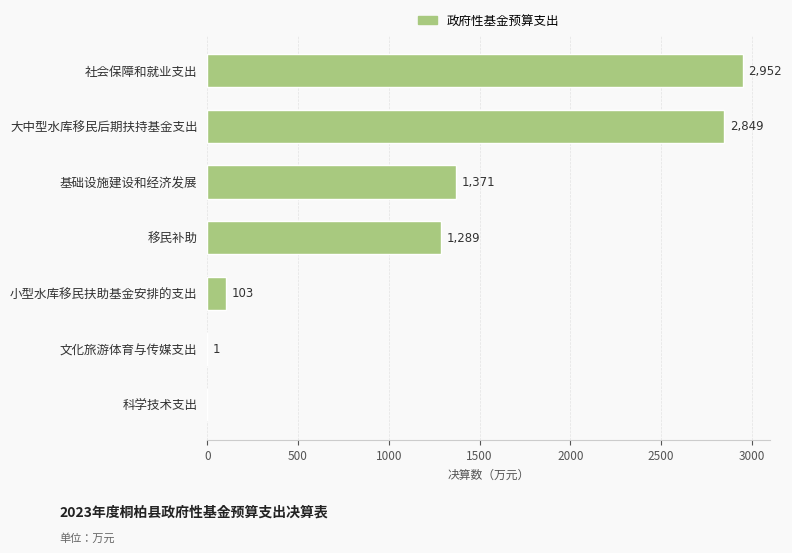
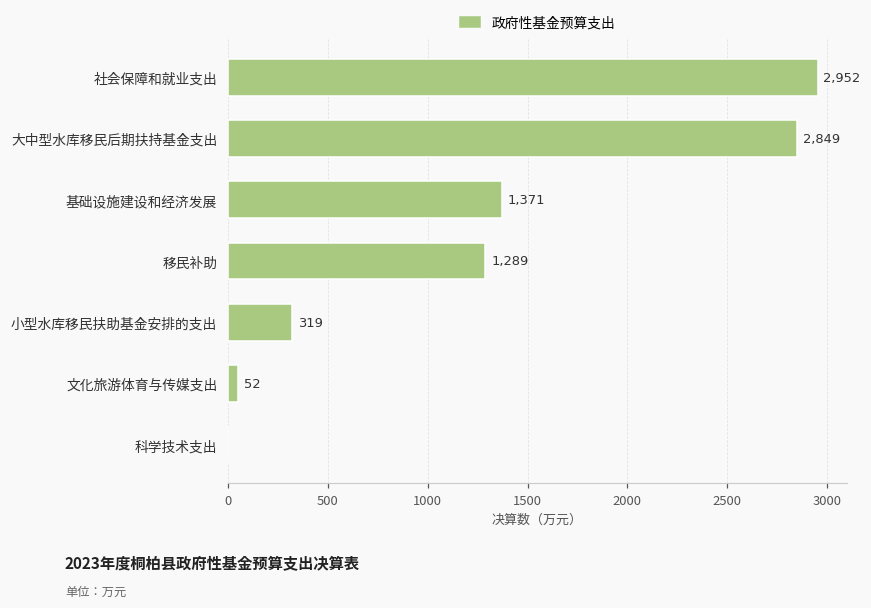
  {
    "社会保障和就业支出": "2,952",
    "大中型水库移民后期扶持基金支出": "2,849",
    "基础设施建设和经济发展": "1,371",
    "移民补助": "1,289",
-   "小型水库移民扶助基金安排的支出": "103",
-   "文化旅游体育与传媒支出": "1"
+   "小型水库移民扶助基金安排的支出": "319",
+   "文化旅游体育与传媒支出": "52"
  }
